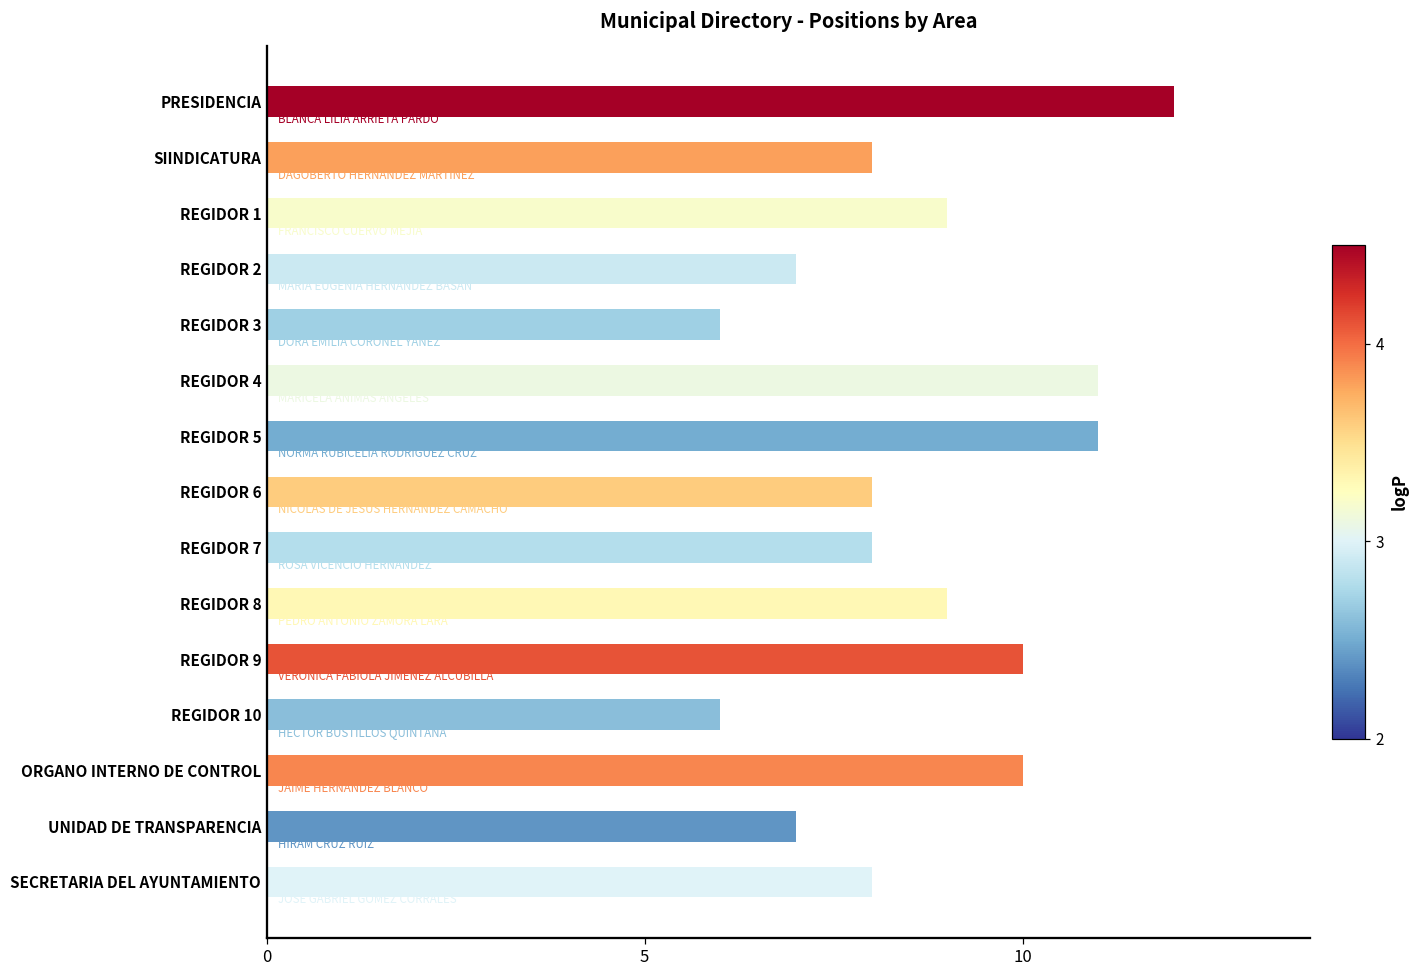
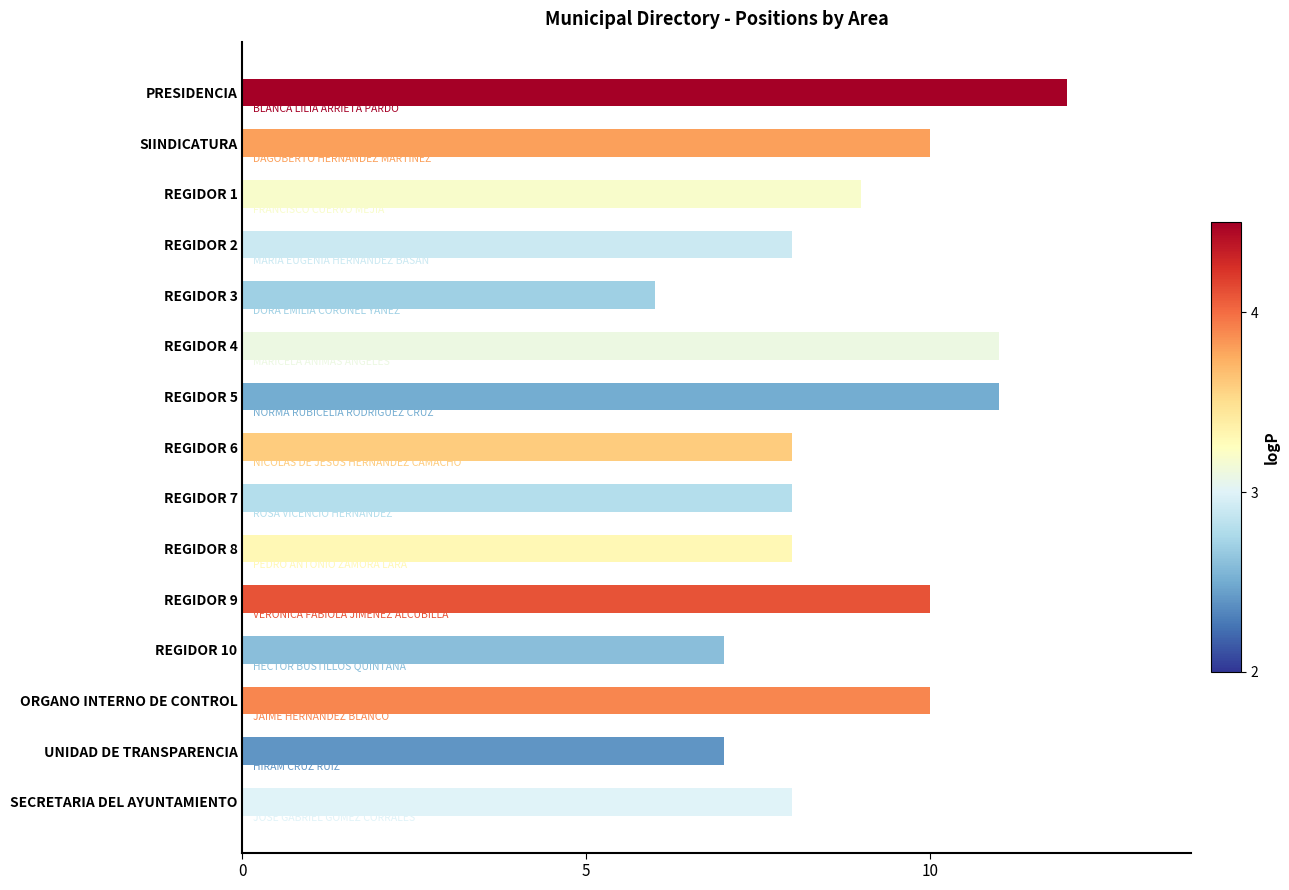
  {
    "PRESIDENCIA": 12,
-   "SIINDICATURA": 8,
+   "SIINDICATURA": 10,
    "REGIDOR 1": 9,
-   "REGIDOR 2": 7,
+   "REGIDOR 2": 8,
    "REGIDOR 3": 6,
    "REGIDOR 4": 11,
    "REGIDOR 5": 11,
    "REGIDOR 6": 8,
    "REGIDOR 7": 8,
-   "REGIDOR 8": 9,
+   "REGIDOR 8": 8,
    "REGIDOR 9": 10,
-   "REGIDOR 10": 6,
+   "REGIDOR 10": 7,
    "ORGANO INTERNO DE CONTROL": 10,
    "UNIDAD DE TRANSPARENCIA": 7,
    "SECRETARIA DEL AYUNTAMIENTO": 8
  }
